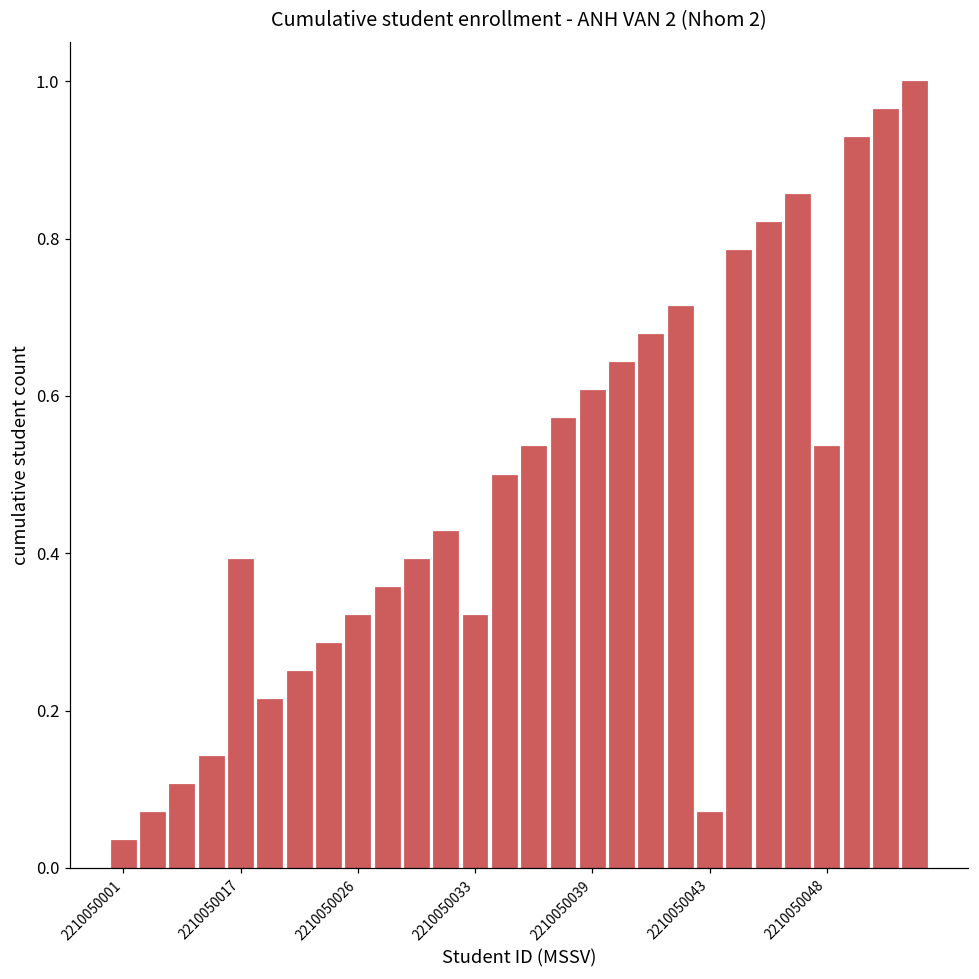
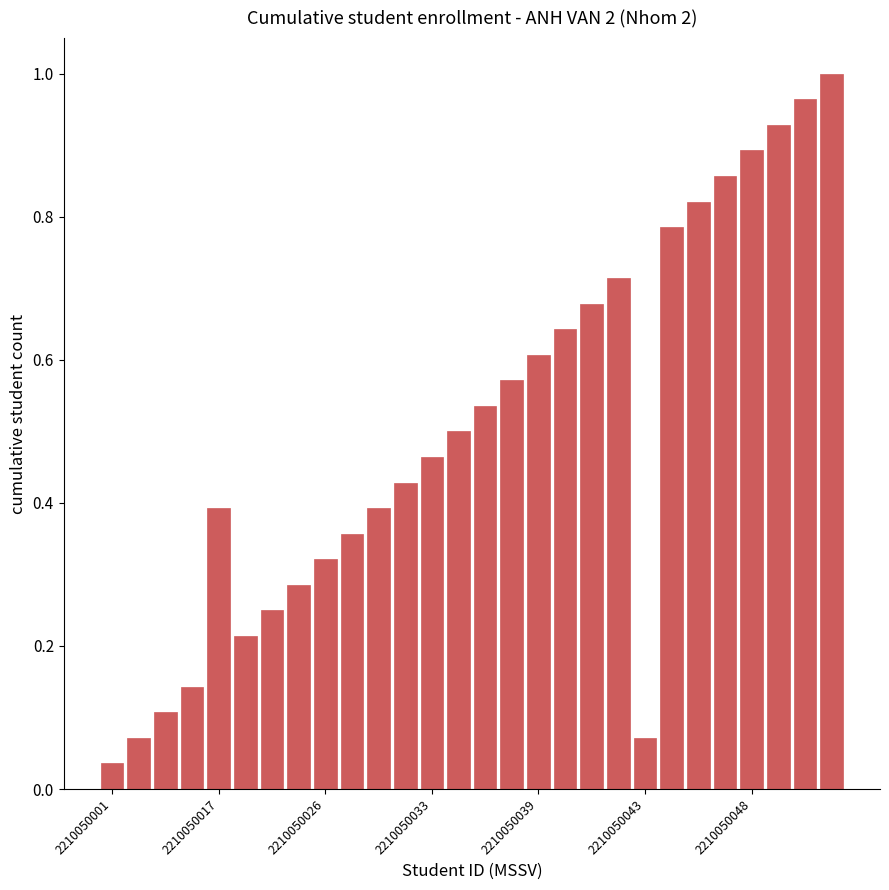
  {
    "2210050001": 0.04,
    "2210050017": 0.39,
    "2210050026": 0.32,
-   "2210050033": 0.32,
+   "2210050033": 0.46,
    "2210050039": 0.61,
    "2210050043": 0.07,
-   "2210050048": 0.54
+   "2210050048": 0.89
  }
